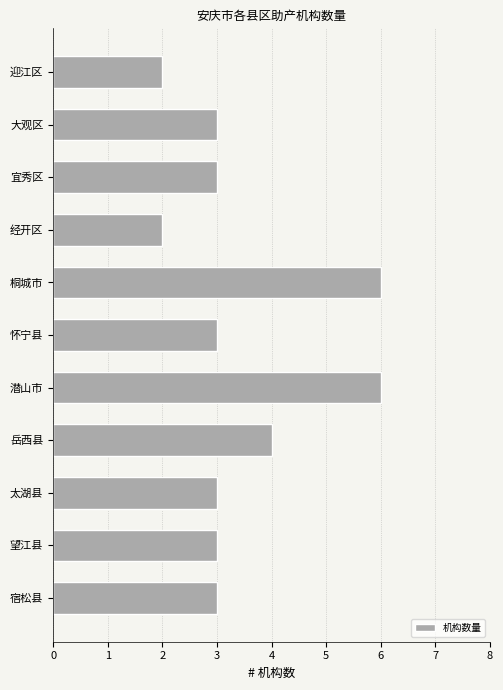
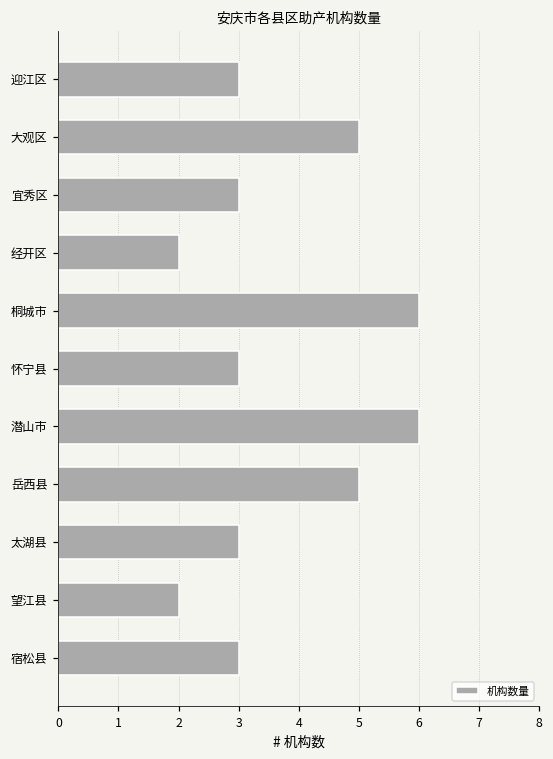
  {
-   "迎江区": 2,
-   "大观区": 3,
+   "迎江区": 3,
+   "大观区": 5,
    "宜秀区": 3,
    "经开区": 2,
    "桐城市": 6,
    "怀宁县": 3,
    "潜山市": 6,
-   "岳西县": 4,
+   "岳西县": 5,
    "太湖县": 3,
-   "望江县": 3,
+   "望江县": 2,
    "宿松县": 3
  }
